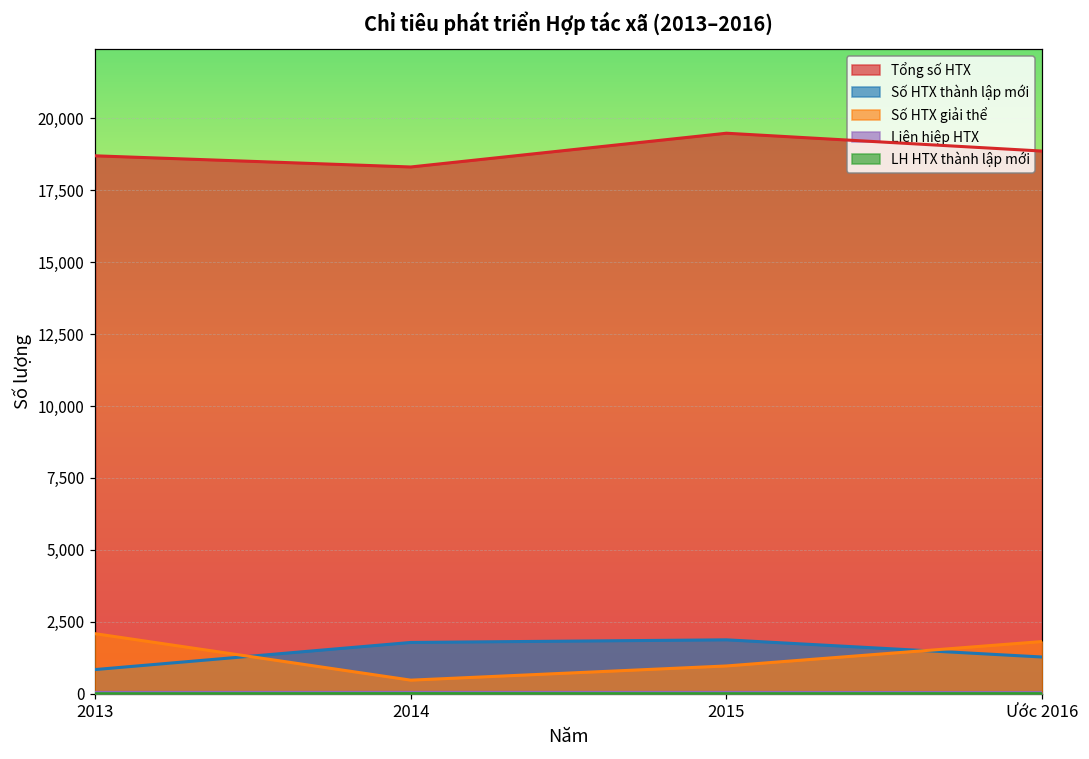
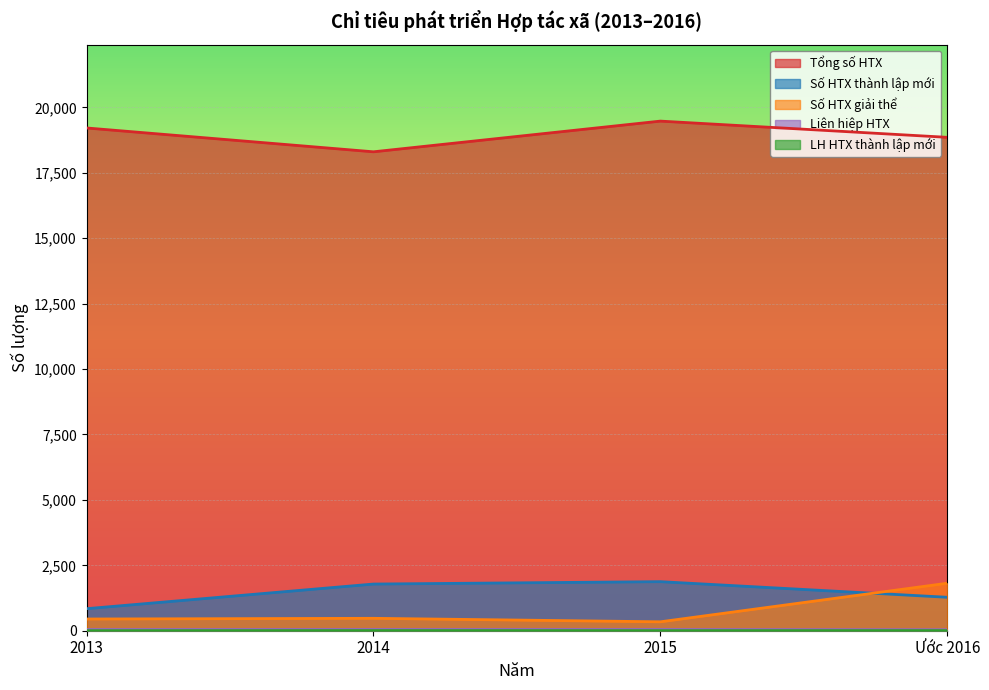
  {
    "Tổng số HTX": {
-     "2013": "18,700",
+     "2013": "19,200",
      "2014": "18,300",
      "2015": "19,500",
      "Ước 2016": "18,900"
    },
    "Số HTX thành lập mới": {
      "2013": "800",
      "2014": "1,800",
      "2015": "1,900",
      "Ước 2016": "1,300"
    },
    "Số HTX giải thể": {
-     "2013": "2,100",
+     "2013": "400",
      "2014": "500",
-     "2015": "1,000",
+     "2015": "300",
      "Ước 2016": "1,800"
    }
  }
